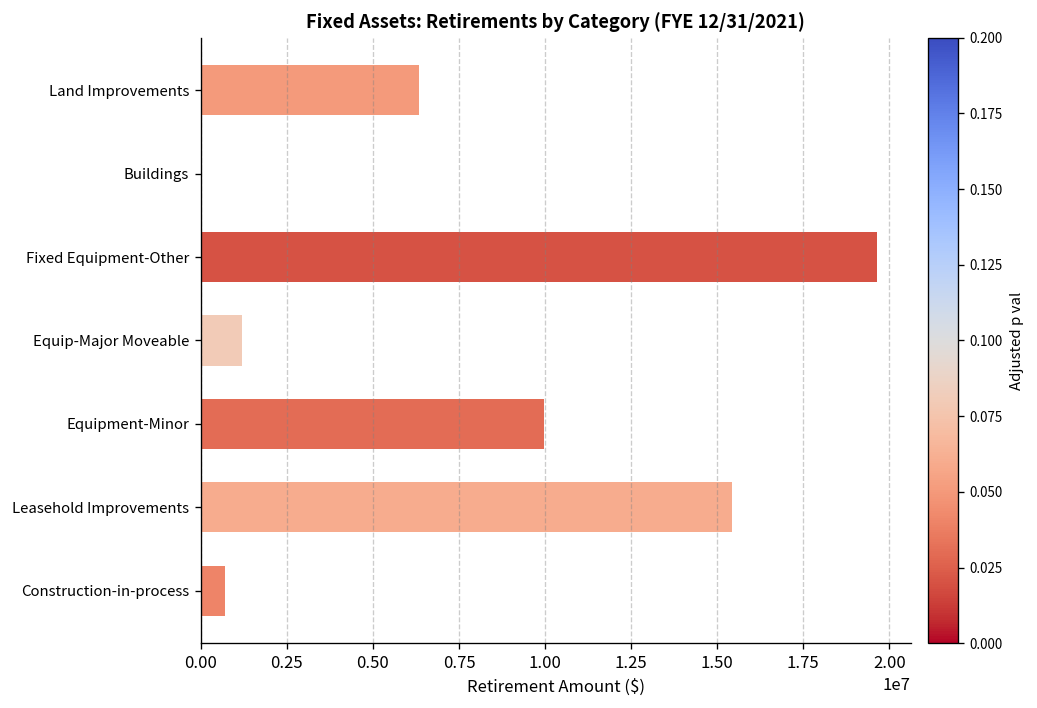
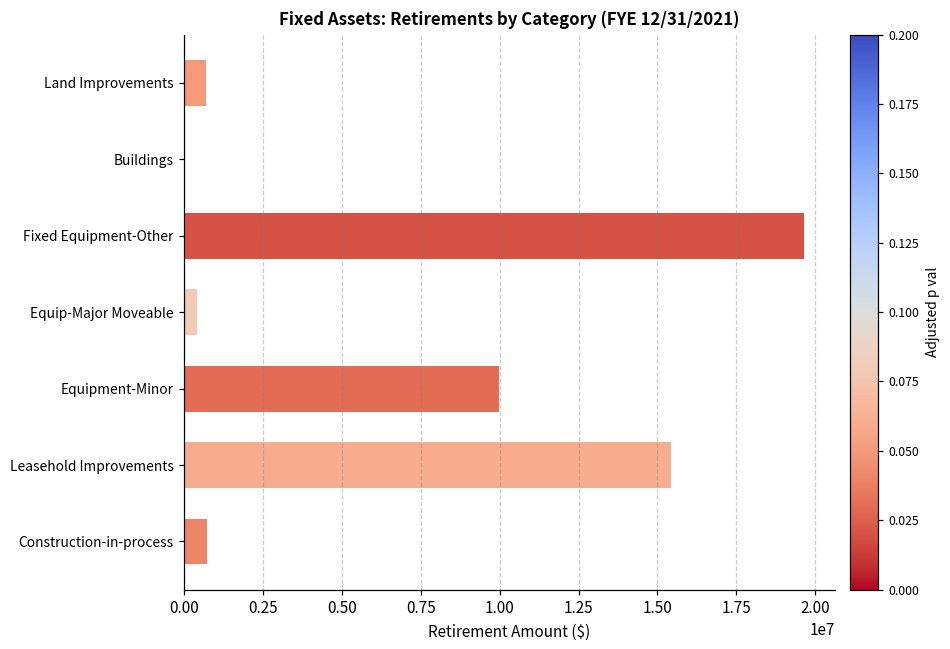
  {
-   "Land Improvements": 6300000,
+   "Land Improvements": 700000,
    "Buildings": 0,
    "Fixed Equipment-Other": 19600000,
-   "Equip-Major Moveable": 1200000,
+   "Equip-Major Moveable": 400000,
    "Equipment-Minor": 10000000,
    "Leasehold Improvements": 15400000,
    "Construction-in-process": 700000
  }
